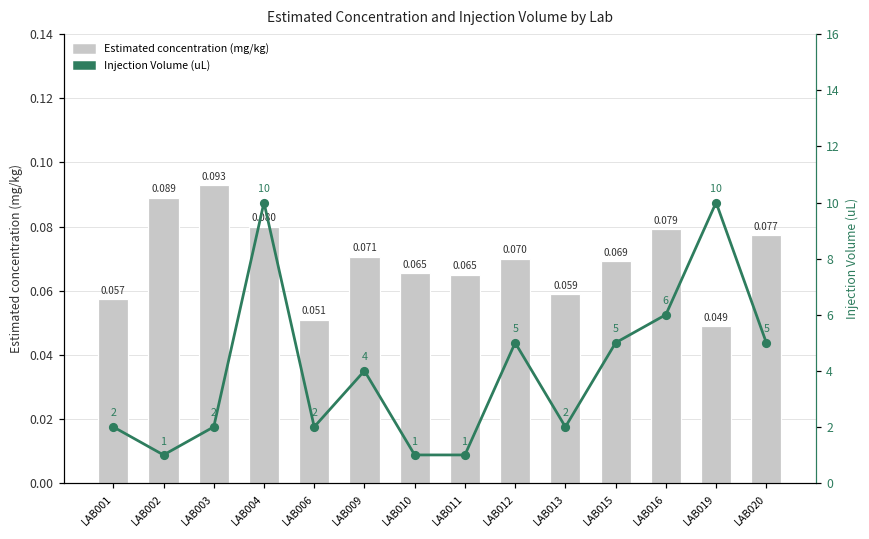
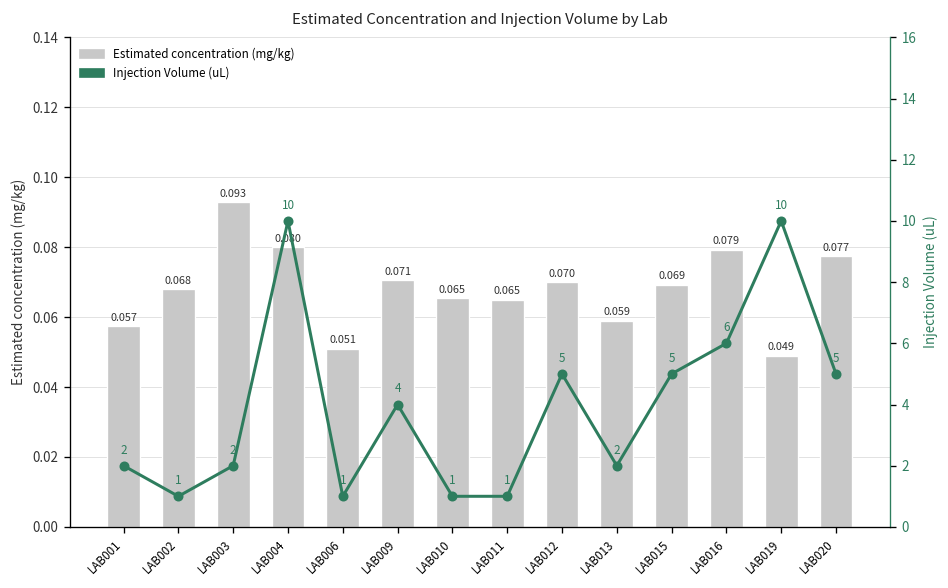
  {
    "Estimated concentration (mg/kg)": {
      "LAB001": 0.057,
-     "LAB002": 0.089,
+     "LAB002": 0.068,
      "LAB003": 0.093,
      "LAB004": 0.080,
      "LAB006": 0.051,
      "LAB009": 0.071,
      "LAB010": 0.065,
      "LAB011": 0.065,
      "LAB012": 0.070,
      "LAB013": 0.059,
      "LAB015": 0.069,
      "LAB016": 0.079,
      "LAB019": 0.049,
      "LAB020": 0.077
    },
    "Injection Volume (uL)": {
      "LAB001": 2,
      "LAB002": 1,
      "LAB003": 2,
      "LAB004": 10,
-     "LAB006": 2,
+     "LAB006": 1,
      "LAB009": 4,
      "LAB010": 1,
      "LAB011": 1,
      "LAB012": 5,
      "LAB013": 2,
      "LAB015": 5,
      "LAB016": 6,
      "LAB019": 10,
      "LAB020": 5
    }
  }
